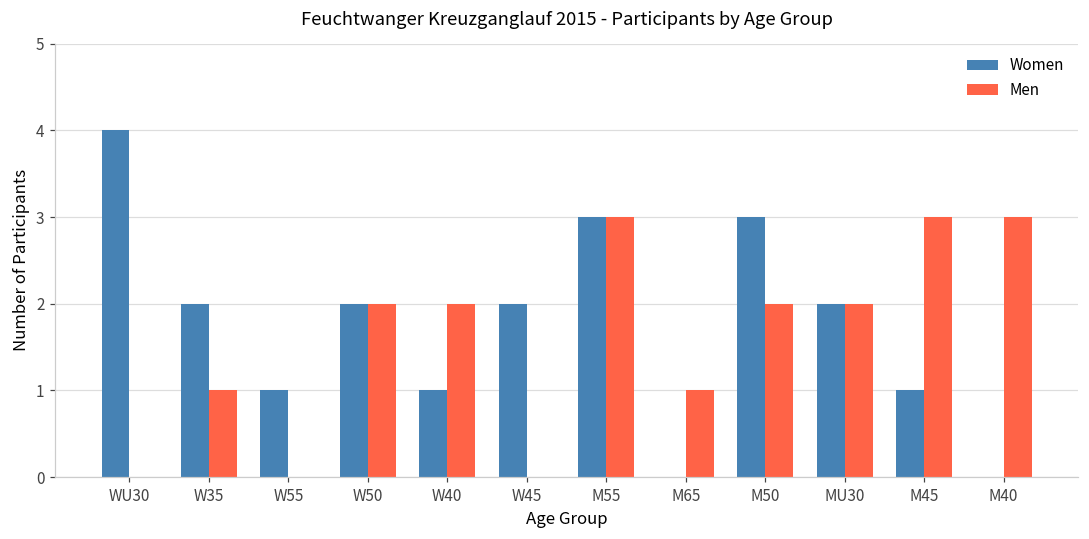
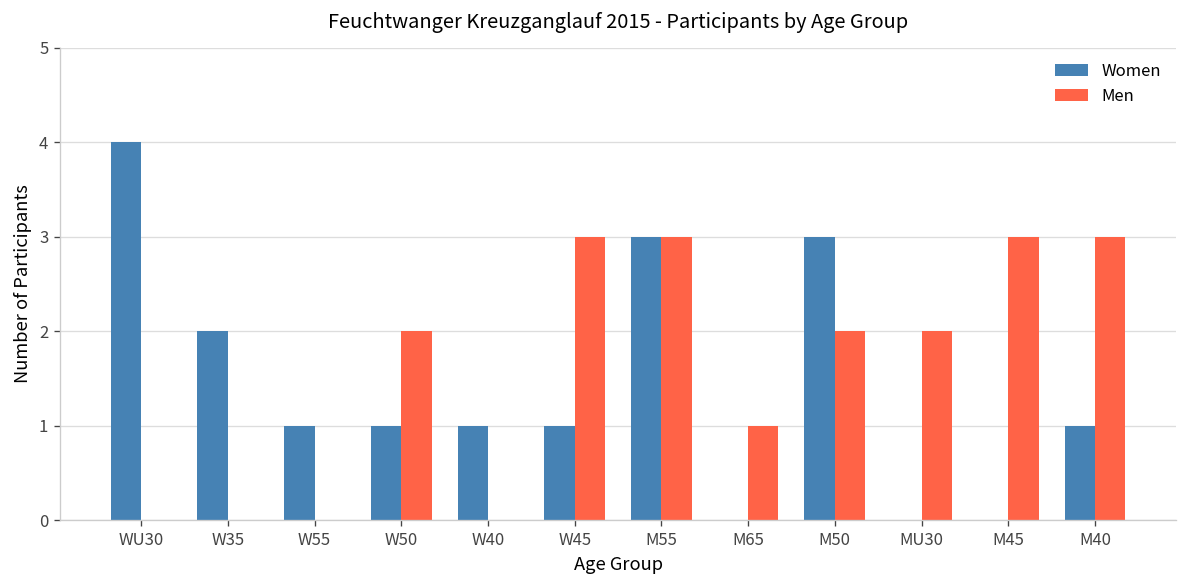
  {
    "Women": {
      "WU30": 4,
      "W35": 2,
      "W55": 1,
-     "W50": 2,
+     "W50": 1,
      "W40": 1,
-     "W45": 2,
+     "W45": 1,
      "M55": 3,
      "M65": 0,
      "M50": 3,
-     "MU30": 2,
-     "M45": 1,
-     "M40": 0
+     "MU30": 0,
+     "M45": 0,
+     "M40": 1
    },
    "Men": {
      "WU30": 0,
-     "W35": 1,
+     "W35": 0,
      "W55": 0,
      "W50": 2,
-     "W40": 2,
-     "W45": 0,
+     "W40": 0,
+     "W45": 3,
      "M55": 3,
      "M65": 1,
      "M50": 2,
      "MU30": 2,
      "M45": 3,
      "M40": 3
    }
  }
